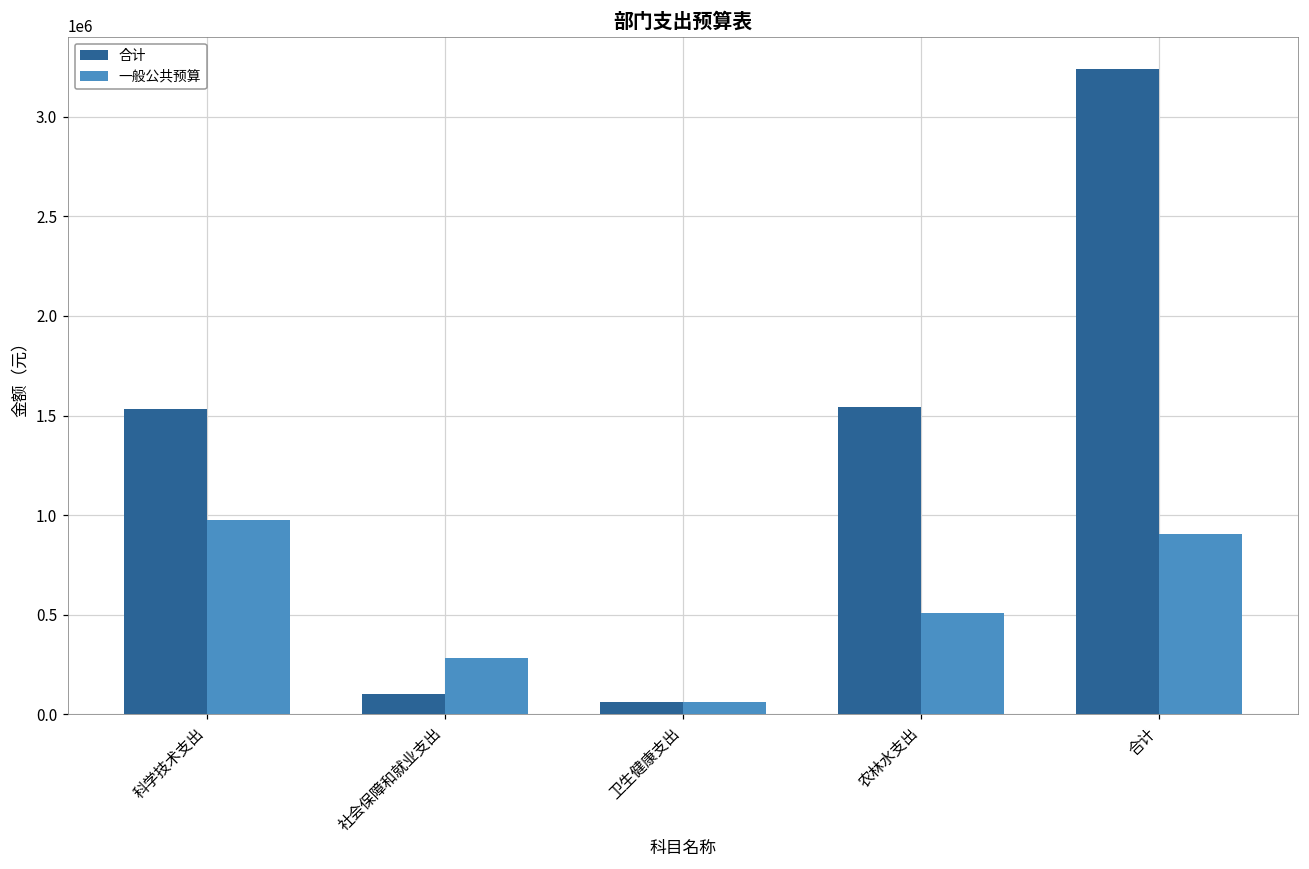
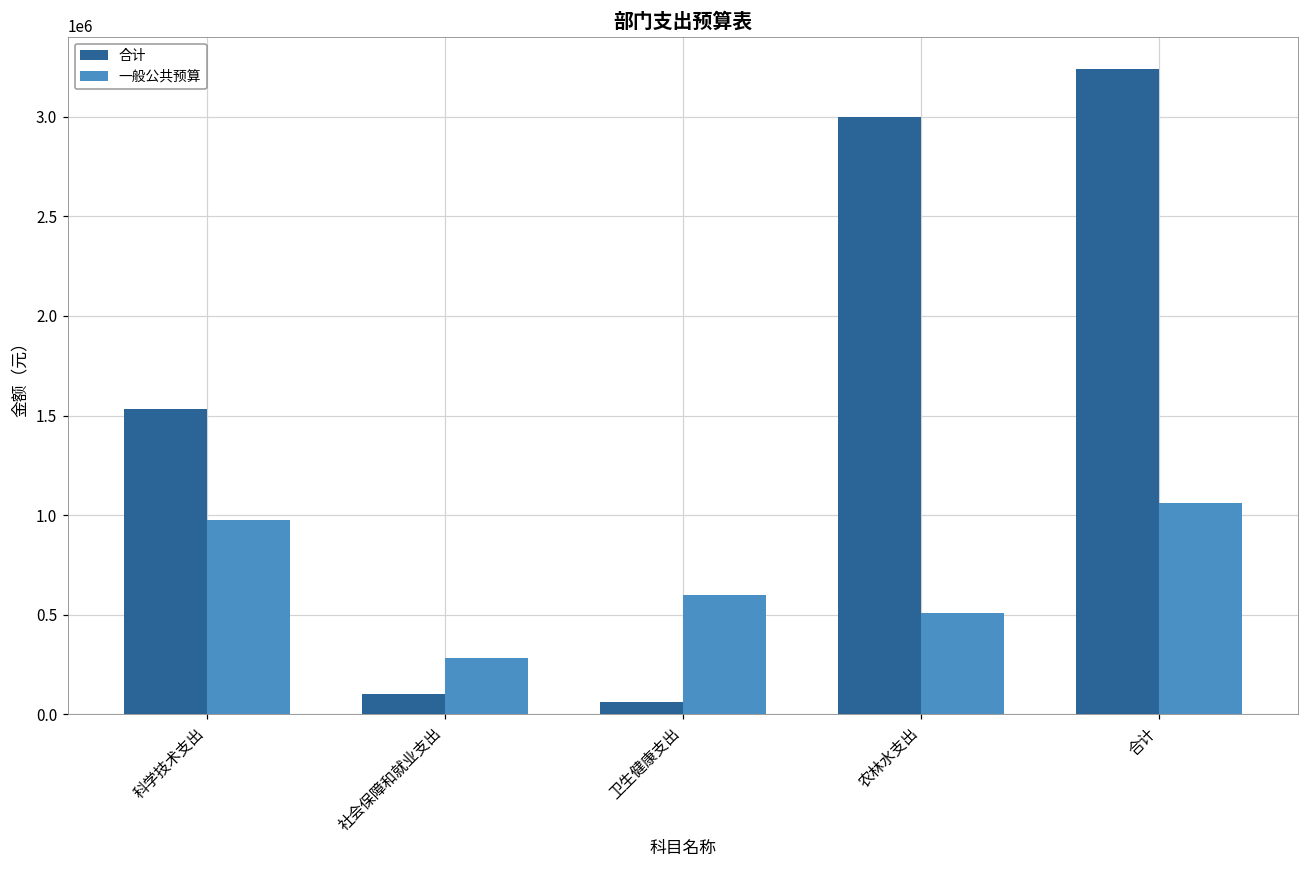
  {
    "合计": {
      "科学技术支出": 1530000,
      "社会保障和就业支出": 100000,
      "卫生健康支出": 60000,
-     "农林水支出": 1540000,
+     "农林水支出": 3000000,
      "合计": 3240000
    },
    "一般公共预算": {
      "科学技术支出": 980000,
      "社会保障和就业支出": 280000,
-     "卫生健康支出": 60000,
+     "卫生健康支出": 600000,
      "农林水支出": 510000,
-     "合计": 910000
+     "合计": 1060000
    }
  }
